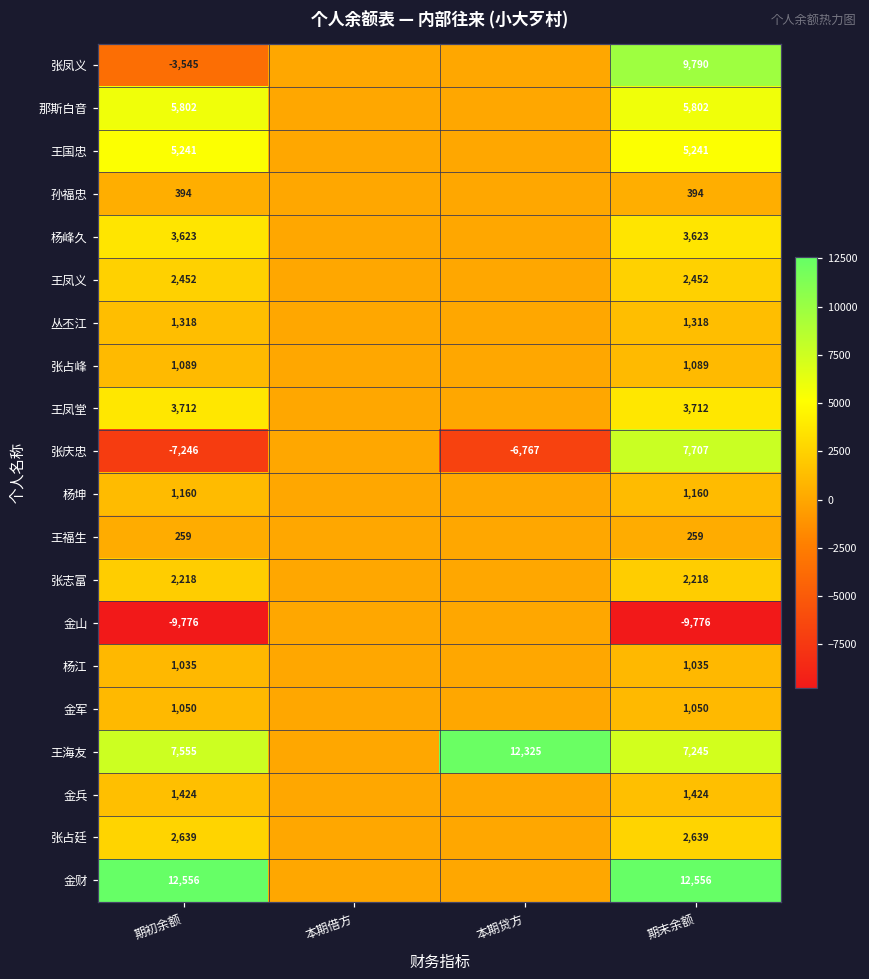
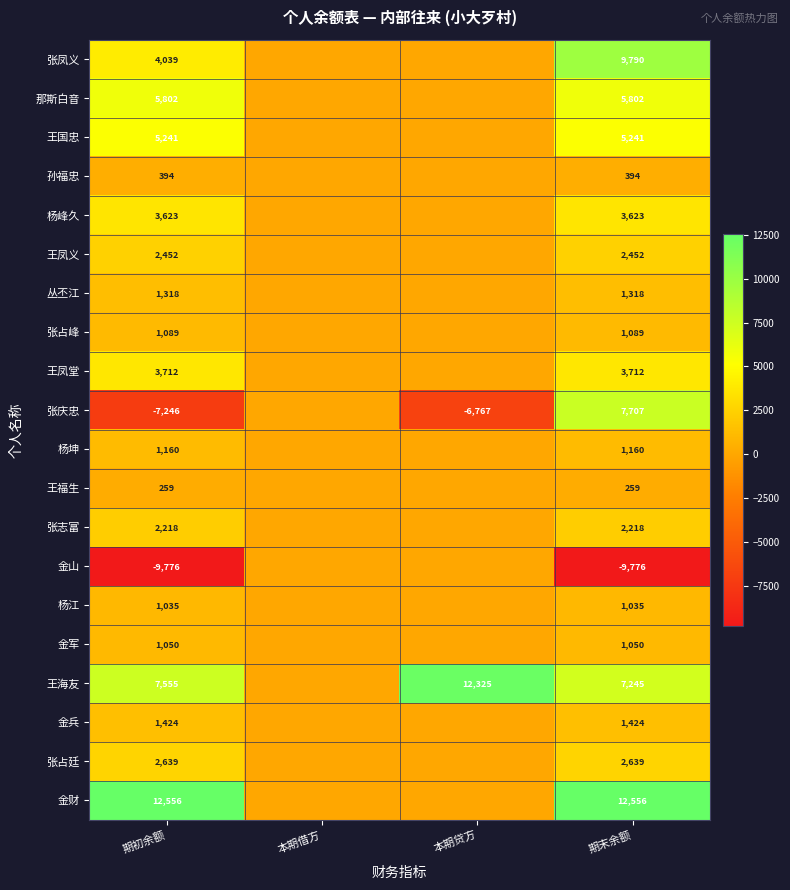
  {
    "张凤义": {
-     "期初余额": "-3,545",
+     "期初余额": "4,039",
      "期末余额": "9,790"
    },
    "那斯白音": {
      "期初余额": "5,802",
      "期末余额": "5,802"
    },
    "王国忠": {
      "期初余额": "5,241",
      "期末余额": "5,241"
    },
    "孙福忠": {
      "期初余额": "394",
      "期末余额": "394"
    },
    "杨峰久": {
      "期初余额": "3,623",
      "期末余额": "3,623"
    },
    "王凤义": {
      "期初余额": "2,452",
      "期末余额": "2,452"
    },
    "丛丕江": {
      "期初余额": "1,318",
      "期末余额": "1,318"
    },
    "张占峰": {
      "期初余额": "1,089",
      "期末余额": "1,089"
    },
    "王凤堂": {
      "期初余额": "3,712",
      "期末余额": "3,712"
    },
    "张庆忠": {
      "期初余额": "-7,246",
      "本期贷方": "-6,767",
      "期末余额": "7,707"
    },
    "杨坤": {
      "期初余额": "1,160",
      "期末余额": "1,160"
    },
    "王福生": {
      "期初余额": "259",
      "期末余额": "259"
    },
    "张志富": {
      "期初余额": "2,218",
      "期末余额": "2,218"
    },
    "金山": {
      "期初余额": "-9,776",
      "期末余额": "-9,776"
    },
    "杨江": {
      "期初余额": "1,035",
      "期末余额": "1,035"
    },
    "金军": {
      "期初余额": "1,050",
      "期末余额": "1,050"
    },
    "王海友": {
      "期初余额": "7,555",
      "本期贷方": "12,325",
      "期末余额": "7,245"
    },
    "金兵": {
      "期初余额": "1,424",
      "期末余额": "1,424"
    },
    "张占廷": {
      "期初余额": "2,639",
      "期末余额": "2,639"
    },
    "金财": {
      "期初余额": "12,556",
      "期末余额": "12,556"
    }
  }
